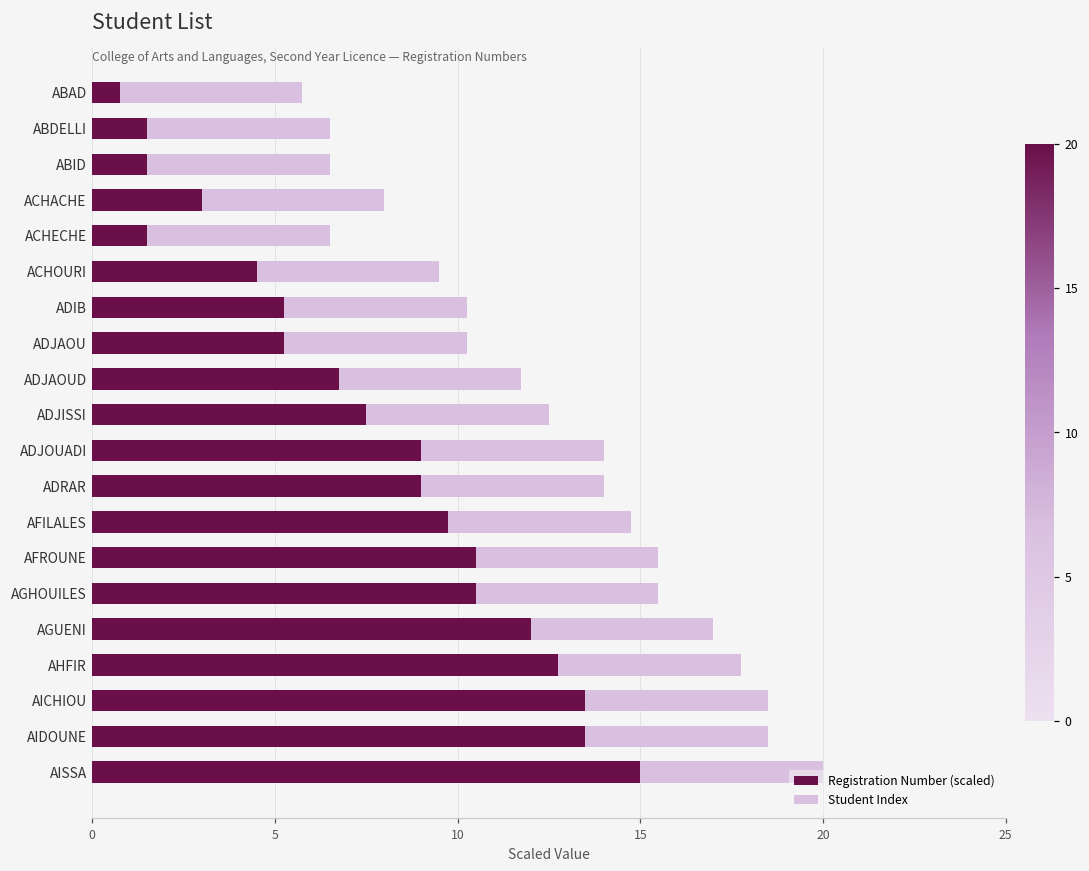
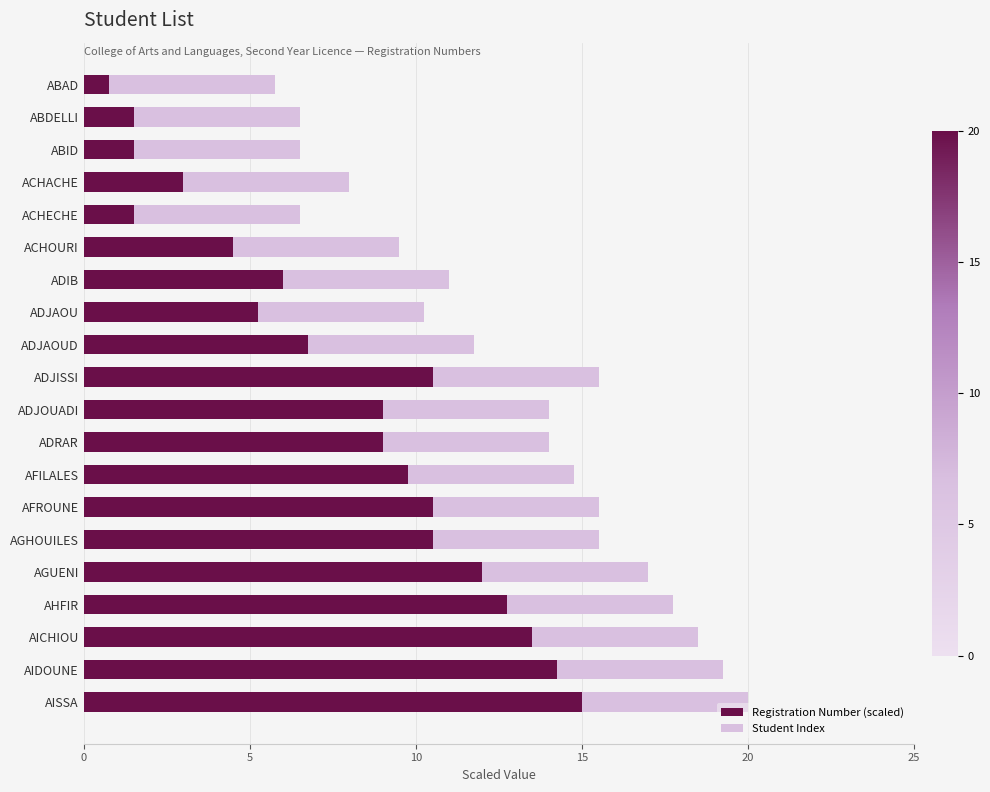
  {
    "Registration Number (scaled)": {
      "ABAD": 0.8,
      "ABDELLI": 1.5,
      "ABID": 1.5,
      "ACHACHE": 3.0,
      "ACHECHE": 1.5,
      "ACHOURI": 4.5,
-     "ADIB": 5.3,
+     "ADIB": 6.0,
      "ADJAOU": 5.3,
      "ADJAOUD": 6.8,
-     "ADJISSI": 7.5,
+     "ADJISSI": 10.5,
      "ADJOUADI": 9.0,
      "ADRAR": 9.0,
      "AFILALES": 9.8,
      "AFROUNE": 10.5,
      "AGHOUILES": 10.5,
      "AGUENI": 12.0,
      "AHFIR": 12.8,
      "AICHIOU": 13.5,
-     "AIDOUNE": 13.5,
+     "AIDOUNE": 14.3,
      "AISSA": 15.0
    },
    "Student Index": {
      "ABAD": 5.0,
      "ABDELLI": 5.0,
      "ABID": 5.0,
      "ACHACHE": 5.0,
      "ACHECHE": 5.0,
      "ACHOURI": 5.0,
      "ADIB": 5.0,
      "ADJAOU": 5.0,
      "ADJAOUD": 5.0,
      "ADJISSI": 5.0,
      "ADJOUADI": 5.0,
      "ADRAR": 5.0,
      "AFILALES": 5.0,
      "AFROUNE": 5.0,
      "AGHOUILES": 5.0,
      "AGUENI": 5.0,
      "AHFIR": 5.0,
      "AICHIOU": 5.0,
      "AIDOUNE": 5.0,
      "AISSA": 5.0
    }
  }
